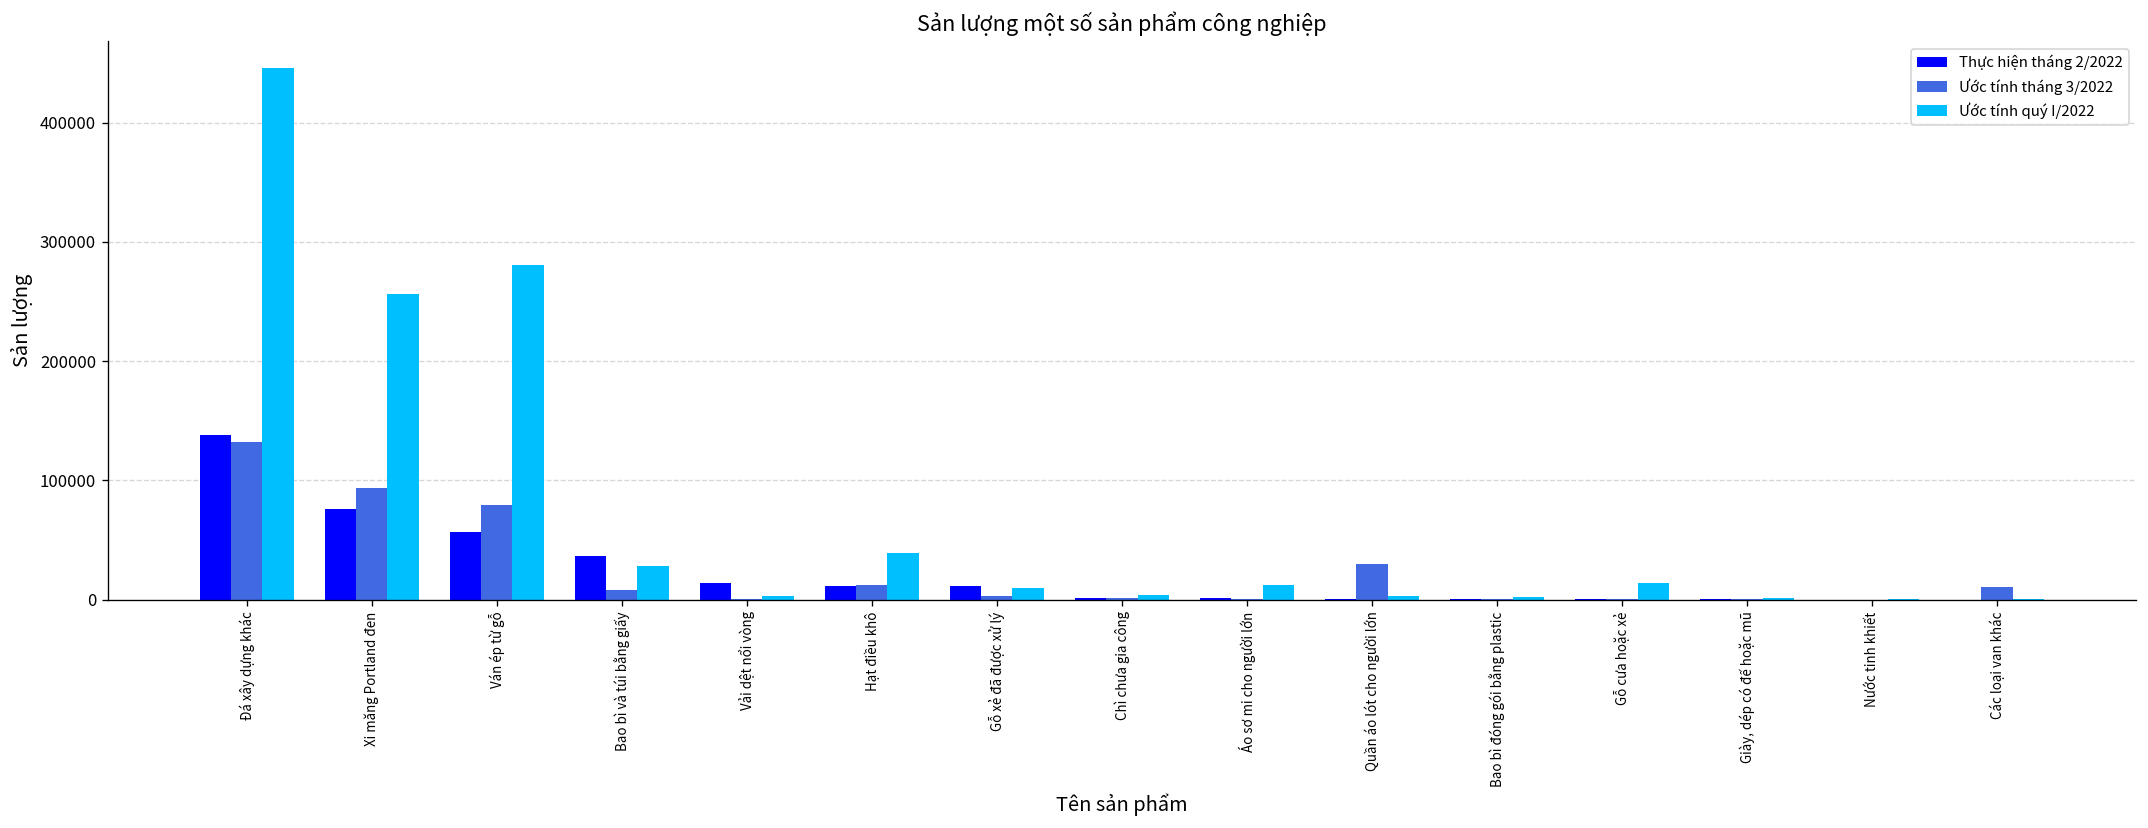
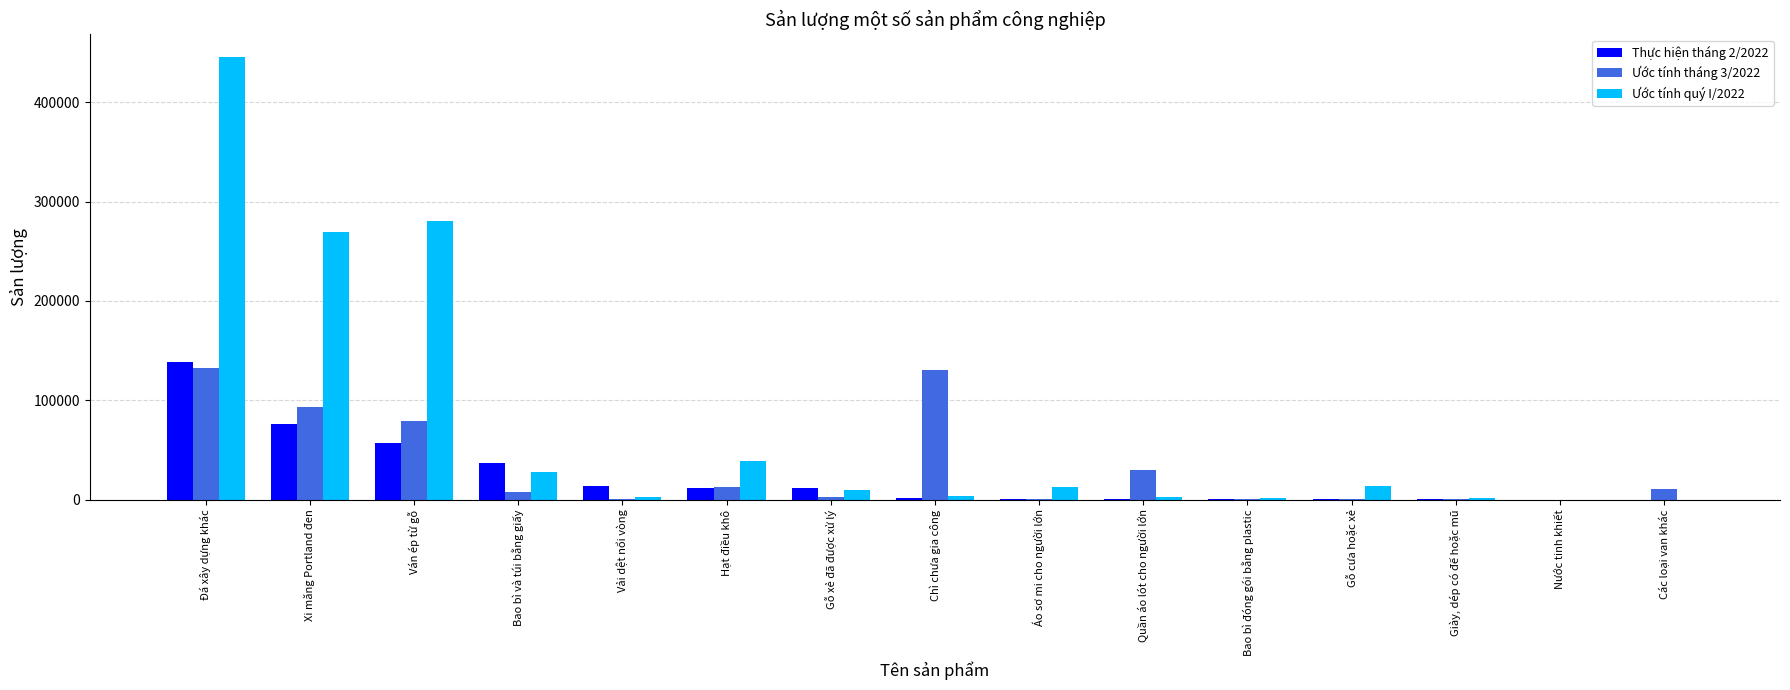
  {
    "Thực hiện tháng 2/2022": {
      "Đá xây dựng khác": 140000,
      "Xi măng Portland đen": 80000,
      "Ván ép từ gỗ": 60000,
      "Bao bì và túi bằng giấy": 40000,
      "Vải dệt nổi vòng": 10000,
      "Hạt điều khô": 10000,
      "Gỗ xẻ đã được xử lý": 10000
    },
    "Ước tính tháng 3/2022": {
      "Đá xây dựng khác": 130000,
      "Xi măng Portland đen": 90000,
      "Ván ép từ gỗ": 80000,
      "Bao bì và túi bằng giấy": 10000,
      "Hạt điều khô": 10000,
      "Gỗ xẻ đã được xử lý": 0,
-     "Chì chưa gia công": 0,
+     "Chì chưa gia công": 130000,
      "Quần áo lót cho người lớn": 30000,
      "Các loại van khác": 10000
    },
    "Ước tính quý I/2022": {
      "Đá xây dựng khác": 450000,
-     "Xi măng Portland đen": 260000,
+     "Xi măng Portland đen": 270000,
      "Ván ép từ gỗ": 280000,
      "Bao bì và túi bằng giấy": 30000,
      "Vải dệt nổi vòng": 0,
      "Hạt điều khô": 40000,
      "Gỗ xẻ đã được xử lý": 10000,
      "Chì chưa gia công": 0,
      "Áo sơ mi cho người lớn": 10000,
      "Quần áo lót cho người lớn": 0,
      "Gỗ cưa hoặc xẻ": 10000
    }
  }
